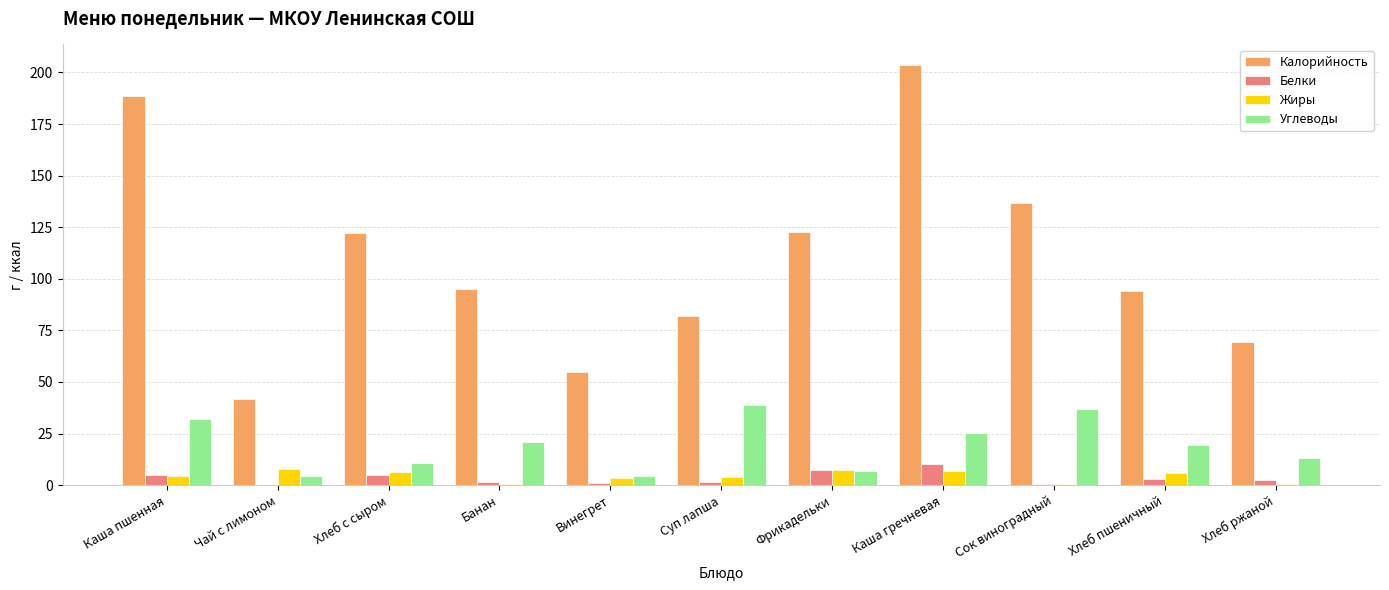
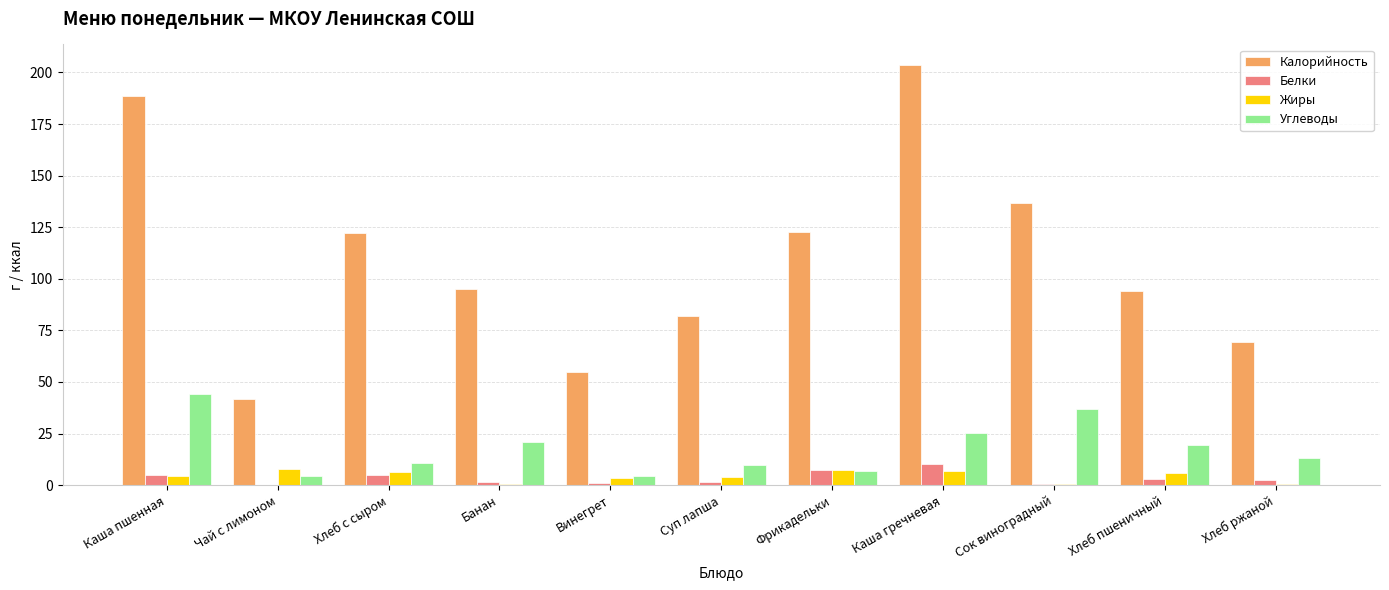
  {
    "Жиры": {
      "Каша пшенная": 5,
      "Чай с лимоном": 8,
      "Хлеб с сыром": 6,
      "Винегрет": 4,
      "Суп лапша": 4,
      "Фрикадельки": 7,
      "Каша гречневая": 7,
      "Хлеб пшеничный": 6
    },
    "Углеводы": {
-     "Каша пшенная": 32,
+     "Каша пшенная": 44,
      "Чай с лимоном": 4,
      "Хлеб с сыром": 11,
      "Банан": 21,
      "Винегрет": 5,
-     "Суп лапша": 39,
+     "Суп лапша": 10,
      "Фрикадельки": 7,
      "Каша гречневая": 25,
      "Сок виноградный": 37,
      "Хлеб пшеничный": 19,
      "Хлеб ржаной": 13
    }
  }
